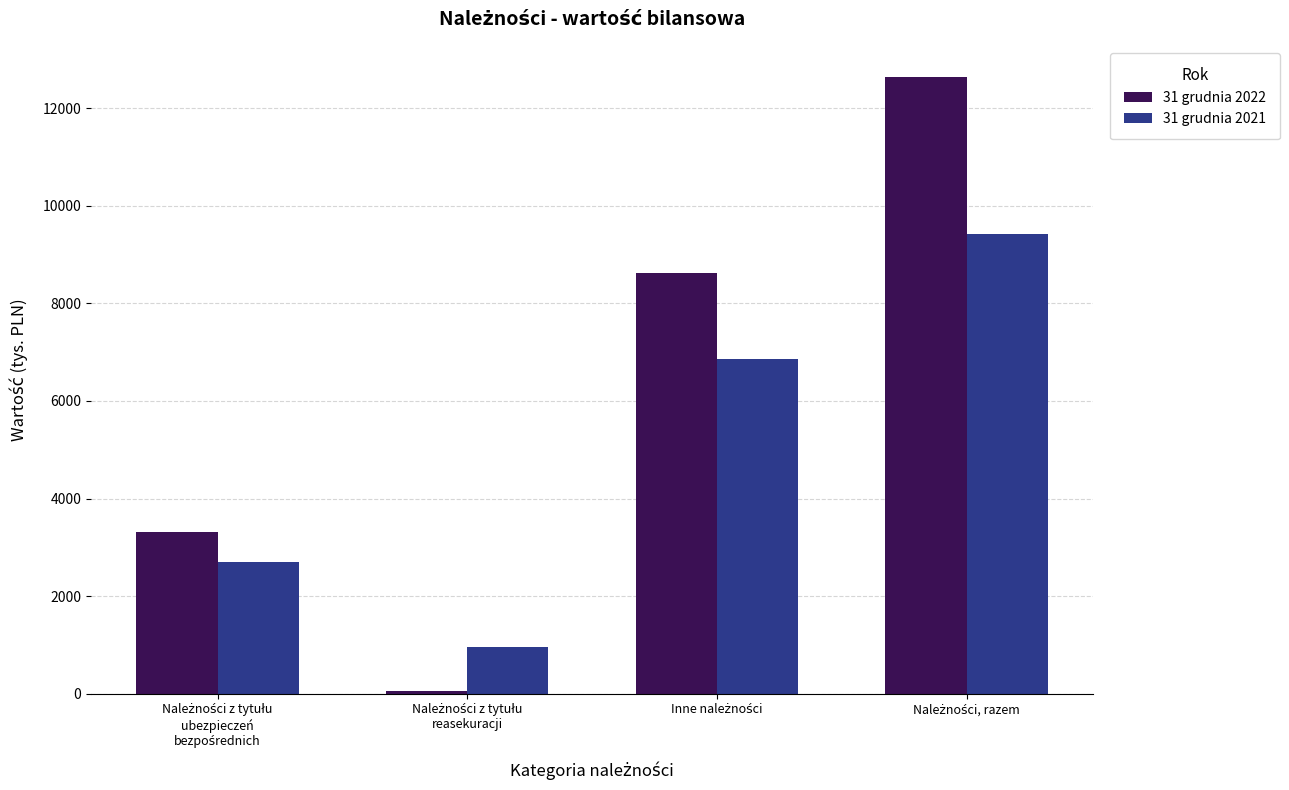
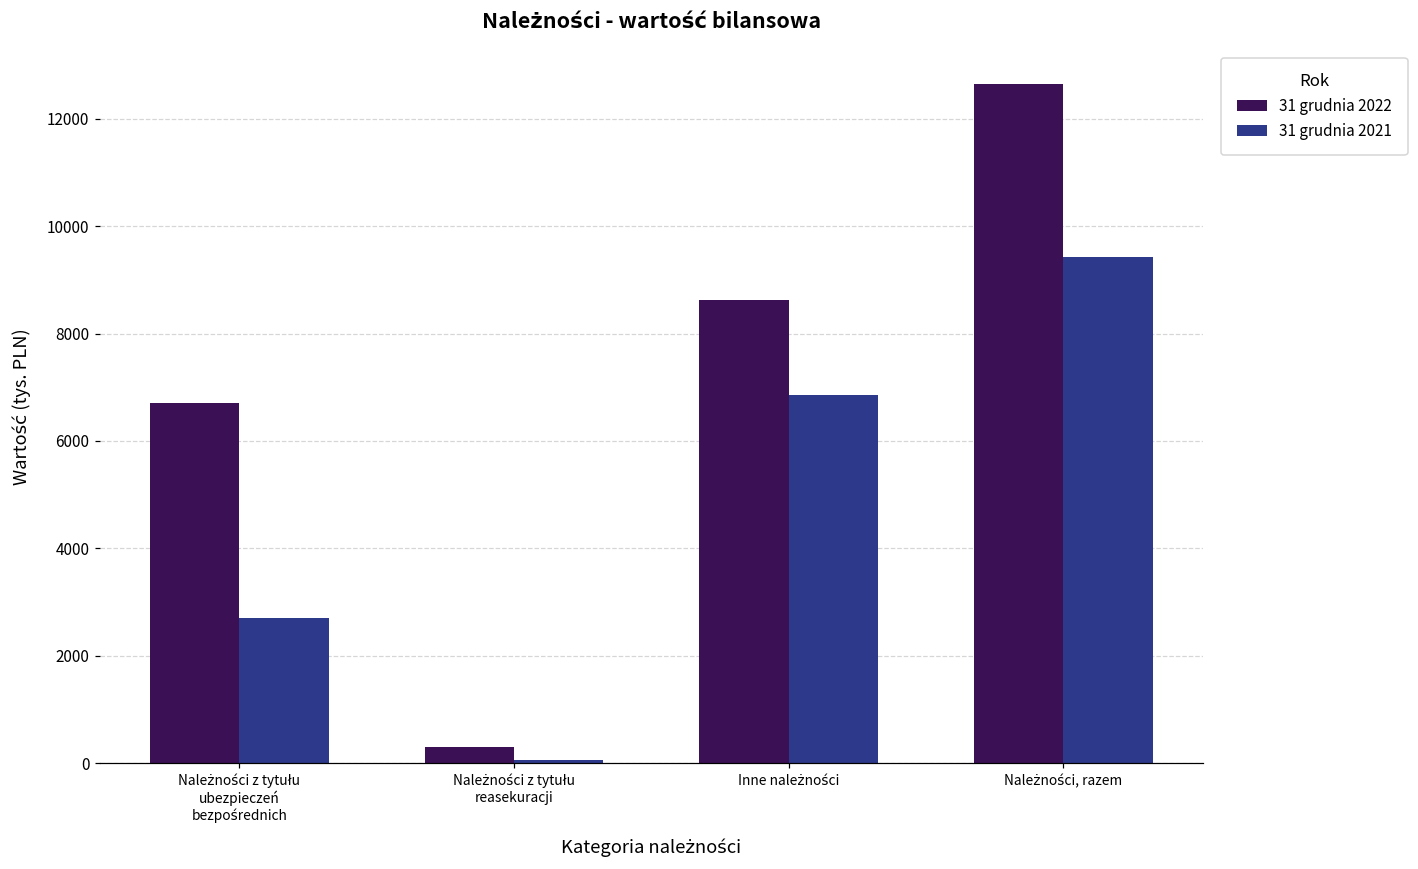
  {
    "31 grudnia 2022": {
-     "Należności z tytułu ubezpieczeń bezpośrednich": 3300,
-     "Należności z tytułu reasekuracji": 100,
+     "Należności z tytułu ubezpieczeń bezpośrednich": 6700,
+     "Należności z tytułu reasekuracji": 300,
      "Inne należności": 8600,
      "Należności, razem": 12600
    },
    "31 grudnia 2021": {
      "Należności z tytułu ubezpieczeń bezpośrednich": 2700,
-     "Należności z tytułu reasekuracji": 1000,
+     "Należności z tytułu reasekuracji": 100,
      "Inne należności": 6900,
      "Należności, razem": 9400
    }
  }
